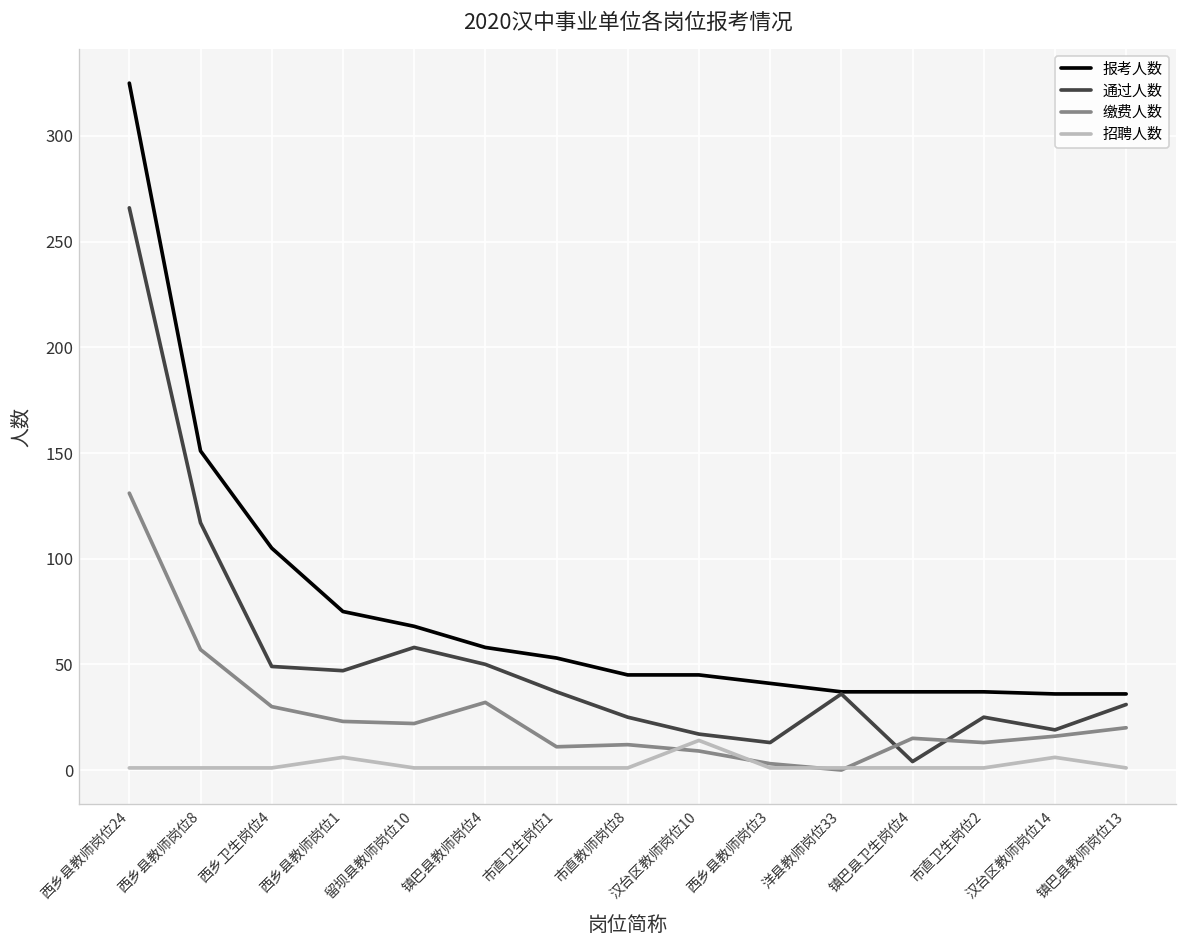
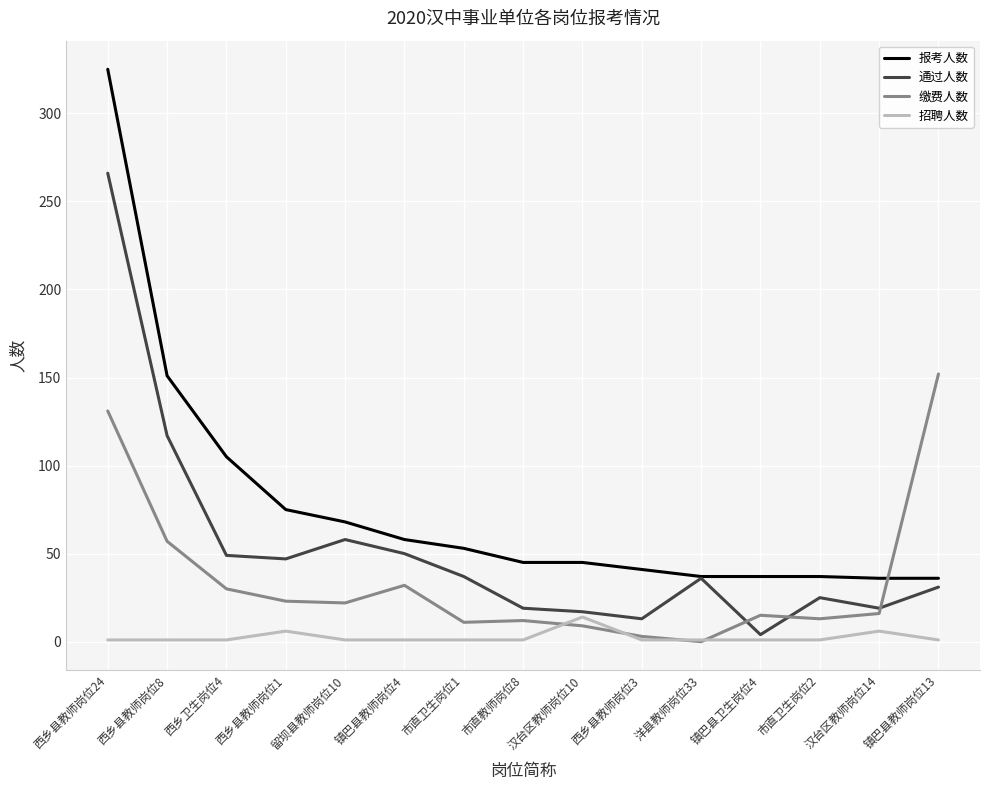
  {
    "报考人数": {
      "西乡县教师岗位24": 325,
      "西乡县教师岗位8": 151,
      "西乡卫生岗位4": 105,
      "西乡县教师岗位1": 75,
      "留坝县教师岗位10": 68,
      "镇巴县教师岗位4": 58,
      "市直卫生岗位1": 53,
      "市直教师岗位8": 45,
      "汉台区教师岗位10": 45,
      "西乡县教师岗位3": 41,
      "镇巴县卫生岗位4": 37,
      "市直卫生岗位2": 37,
      "汉台区教师岗位14": 36,
      "镇巴县教师岗位13": 36
    },
    "通过人数": {
      "西乡县教师岗位24": 266,
      "西乡县教师岗位8": 117,
      "西乡卫生岗位4": 49,
      "西乡县教师岗位1": 47,
      "留坝县教师岗位10": 58,
      "镇巴县教师岗位4": 50,
      "市直卫生岗位1": 37,
-     "市直教师岗位8": 25,
+     "市直教师岗位8": 19,
      "汉台区教师岗位10": 17,
      "西乡县教师岗位3": 13,
      "镇巴县卫生岗位4": 4,
      "市直卫生岗位2": 25,
      "汉台区教师岗位14": 19,
      "镇巴县教师岗位13": 31
    },
    "缴费人数": {
      "西乡县教师岗位24": 131,
      "西乡县教师岗位8": 57,
      "西乡卫生岗位4": 30,
      "西乡县教师岗位1": 23,
      "留坝县教师岗位10": 22,
      "镇巴县教师岗位4": 32,
      "市直卫生岗位1": 11,
      "市直教师岗位8": 12,
      "汉台区教师岗位10": 9,
      "西乡县教师岗位3": 3,
      "镇巴县卫生岗位4": 15,
      "市直卫生岗位2": 13,
      "汉台区教师岗位14": 16,
-     "镇巴县教师岗位13": 20
+     "镇巴县教师岗位13": 152
    },
    "招聘人数": {
      "西乡县教师岗位24": 1,
      "西乡县教师岗位8": 1,
      "西乡卫生岗位4": 1,
      "西乡县教师岗位1": 6,
      "留坝县教师岗位10": 1,
      "镇巴县教师岗位4": 1,
      "市直卫生岗位1": 1,
      "市直教师岗位8": 1,
      "汉台区教师岗位10": 14,
      "西乡县教师岗位3": 1,
      "镇巴县卫生岗位4": 1,
      "市直卫生岗位2": 1,
      "汉台区教师岗位14": 6,
      "镇巴县教师岗位13": 1
    }
  }
